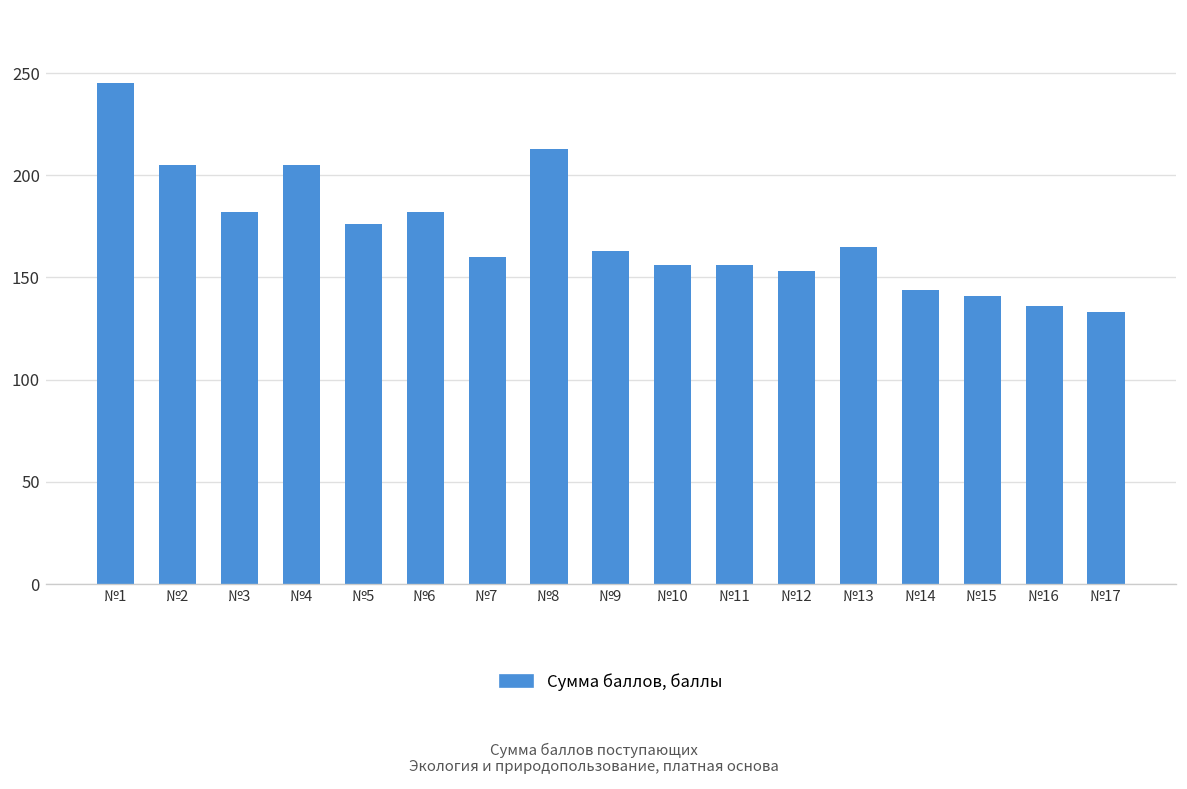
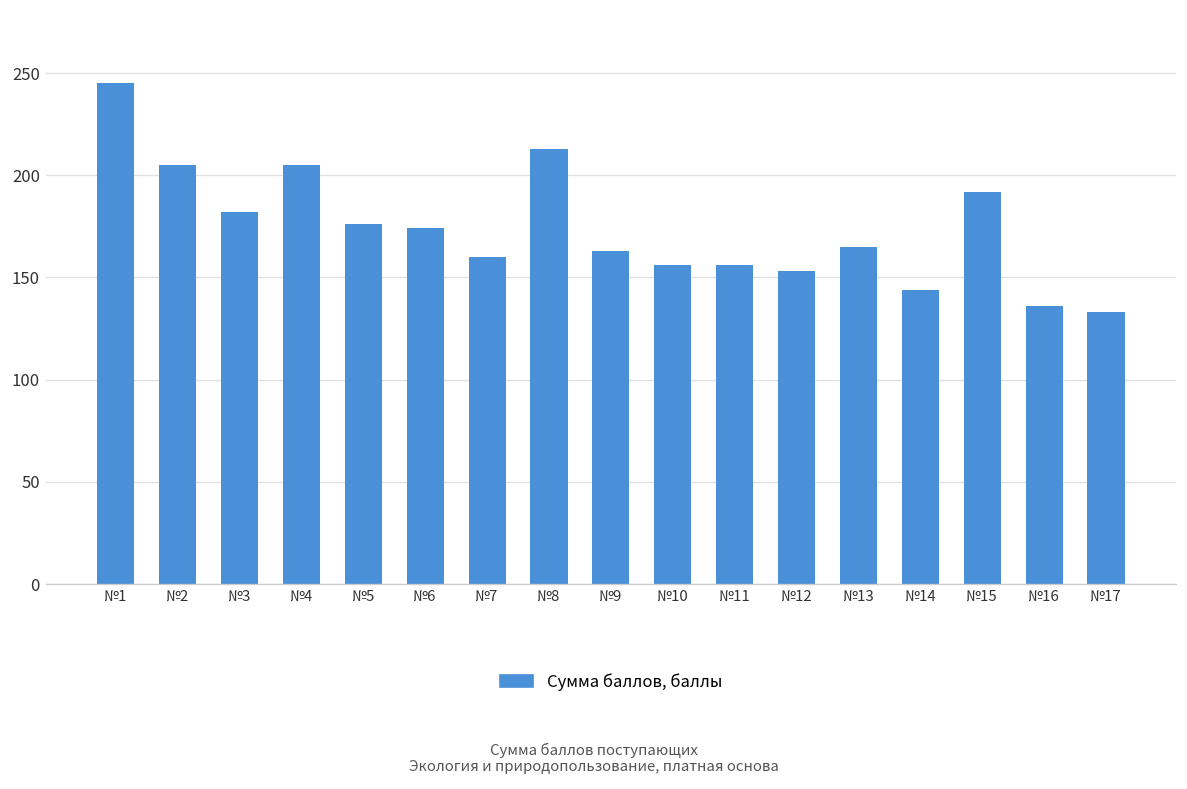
  {
    "№1": 245,
    "№2": 205,
    "№3": 182,
    "№4": 205,
    "№5": 176,
-   "№6": 182,
+   "№6": 174,
    "№7": 160,
    "№8": 213,
    "№9": 163,
    "№10": 156,
    "№11": 156,
    "№12": 153,
    "№13": 165,
    "№14": 144,
-   "№15": 141,
+   "№15": 192,
    "№16": 136,
    "№17": 133
  }
